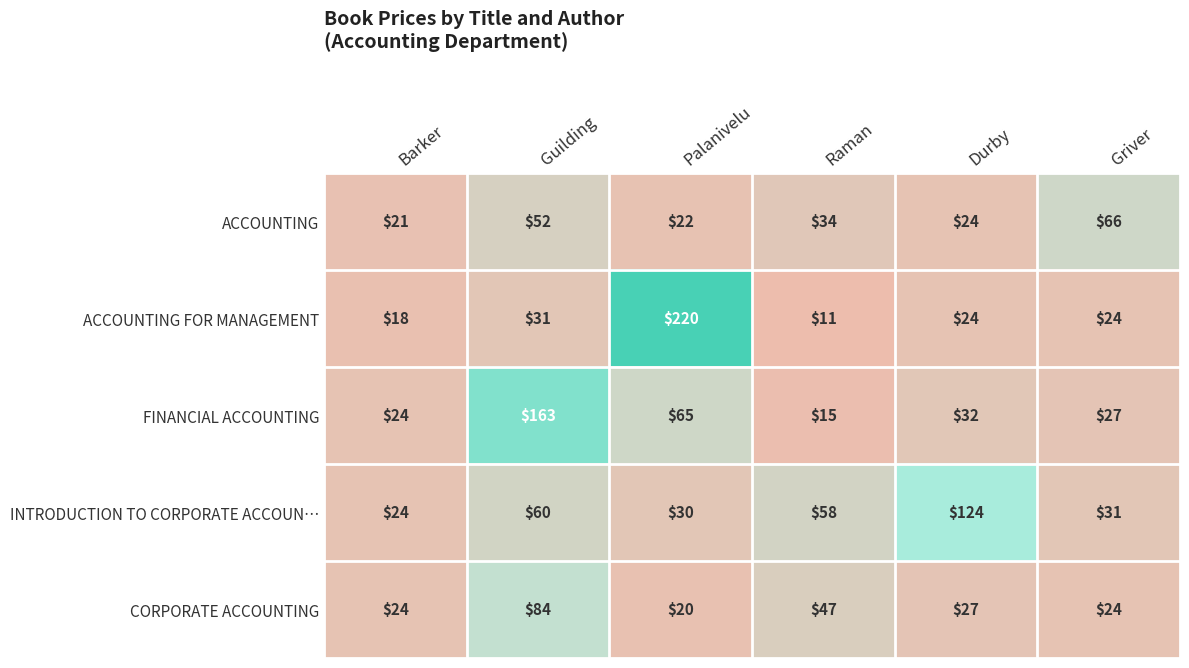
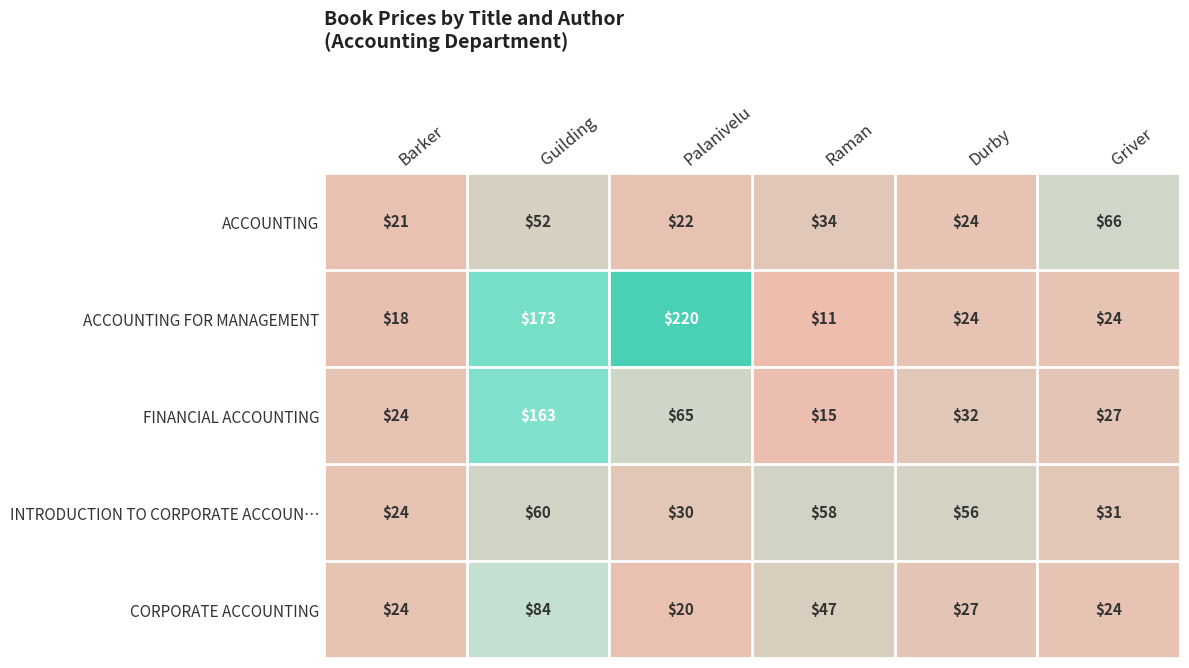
  {
    "ACCOUNTING": {
      "Barker": "$21",
      "Guilding": "$52",
      "Palanivelu": "$22",
      "Raman": "$34",
      "Durby": "$24",
      "Griver": "$66"
    },
    "ACCOUNTING FOR MANAGEMENT": {
      "Barker": "$18",
-     "Guilding": "$31",
+     "Guilding": "$173",
      "Palanivelu": "$220",
      "Raman": "$11",
      "Durby": "$24",
      "Griver": "$24"
    },
    "FINANCIAL ACCOUNTING": {
      "Barker": "$24",
      "Guilding": "$163",
      "Palanivelu": "$65",
      "Raman": "$15",
      "Durby": "$32",
      "Griver": "$27"
    },
    "INTRODUCTION TO CORPORATE ACCOUN…": {
      "Barker": "$24",
      "Guilding": "$60",
      "Palanivelu": "$30",
      "Raman": "$58",
-     "Durby": "$124",
+     "Durby": "$56",
      "Griver": "$31"
    },
    "CORPORATE ACCOUNTING": {
      "Barker": "$24",
      "Guilding": "$84",
      "Palanivelu": "$20",
      "Raman": "$47",
      "Durby": "$27",
      "Griver": "$24"
    }
  }
